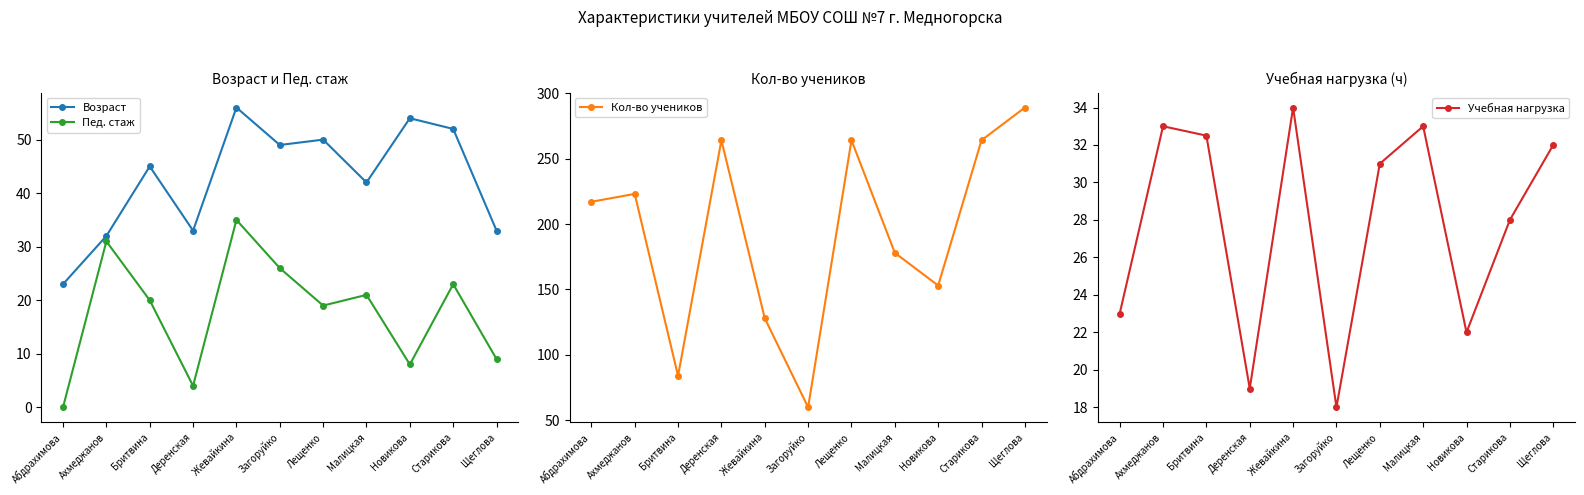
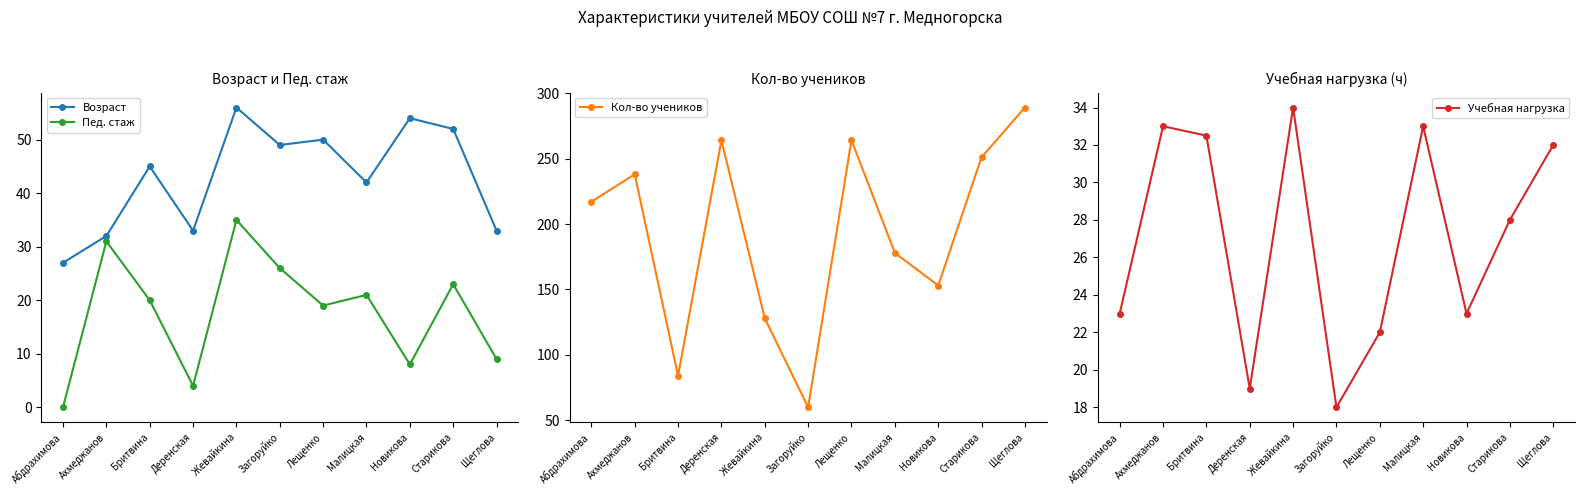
  {
    "Возраст и Пед. стаж": {
      "Возраст": {
-       "Абдрахимова": 23,
+       "Абдрахимова": 27,
        "Ахмеджанов": 32,
        "Бритвина": 45,
        "Деренская": 33,
        "Жевайкина": 56,
        "Загоруйко": 49,
        "Лещенко": 50,
        "Малицкая": 42,
        "Новикова": 54,
        "Старикова": 52,
        "Щеглова": 33
      },
      "Пед. стаж": {
        "Абдрахимова": 0,
        "Ахмеджанов": 31,
        "Бритвина": 20,
        "Деренская": 4,
        "Жевайкина": 35,
        "Загоруйко": 26,
        "Лещенко": 19,
        "Малицкая": 21,
        "Новикова": 8,
        "Старикова": 23,
        "Щеглова": 9
      }
    },
    "Кол-во учеников": {
      "Абдрахимова": 217,
-     "Ахмеджанов": 223,
+     "Ахмеджанов": 238,
      "Бритвина": 84,
      "Деренская": 264,
      "Жевайкина": 128,
      "Загоруйко": 60,
      "Лещенко": 264,
      "Малицкая": 178,
      "Новикова": 153,
-     "Старикова": 264,
+     "Старикова": 251,
      "Щеглова": 289
    },
    "Учебная нагрузка (ч)": {
      "Абдрахимова": 23,
      "Ахмеджанов": 33,
      "Бритвина": 32.5,
      "Деренская": 19,
      "Жевайкина": 34,
      "Загоруйко": 18,
-     "Лещенко": 31,
+     "Лещенко": 22,
      "Малицкая": 33,
-     "Новикова": 22,
+     "Новикова": 23,
      "Старикова": 28,
      "Щеглова": 32
    }
  }
